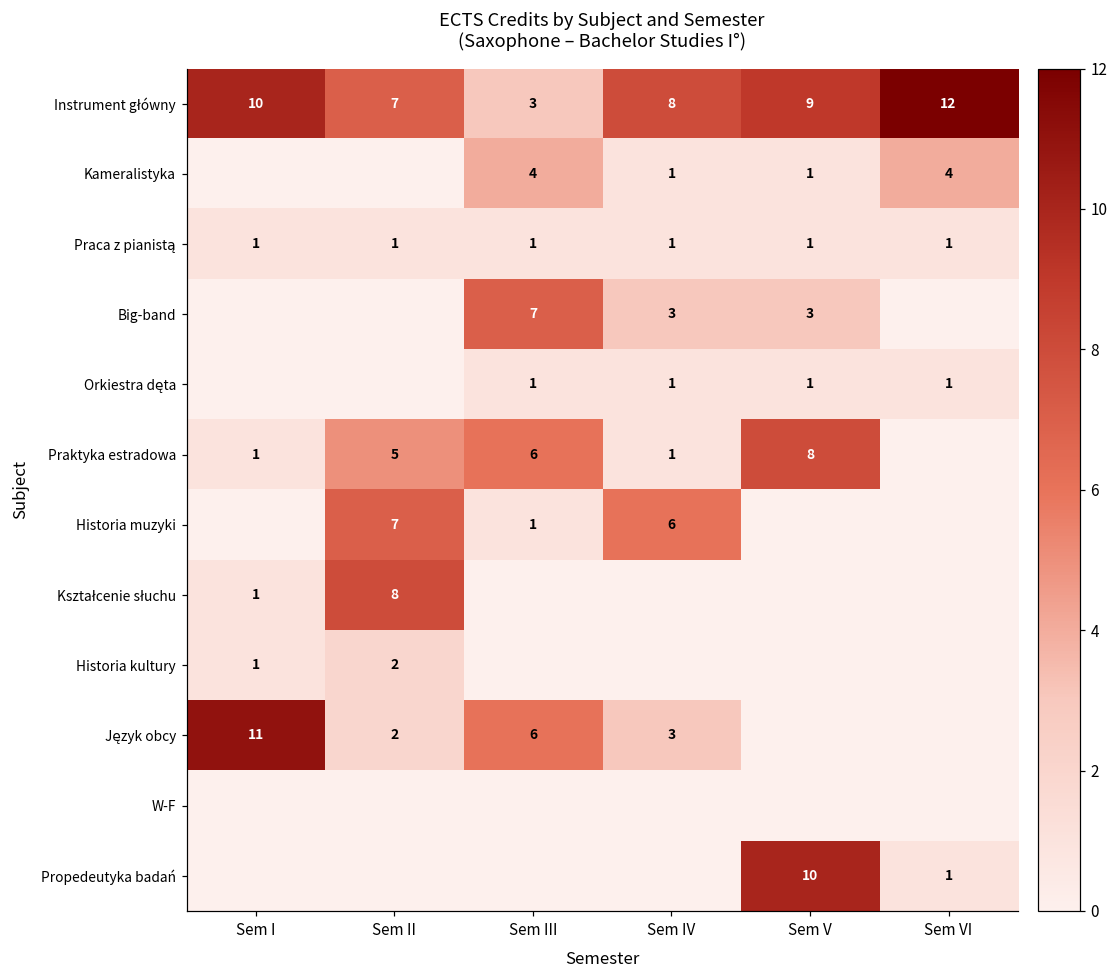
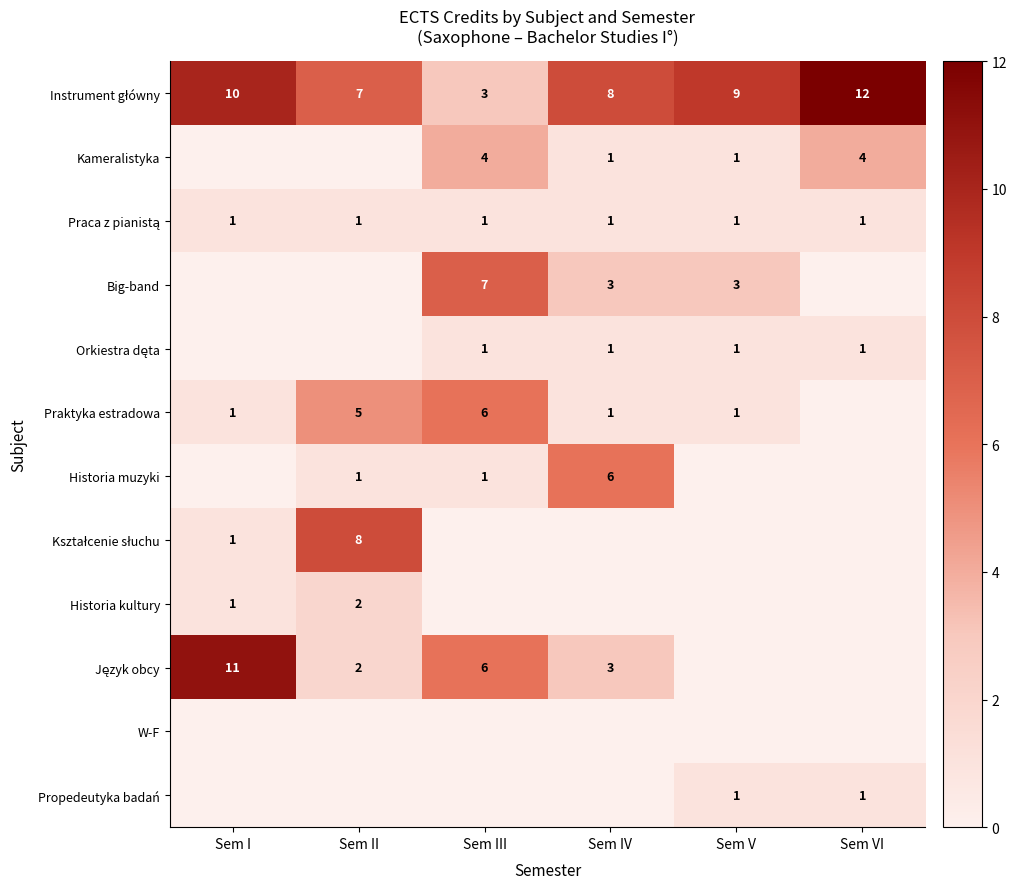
  {
    "Instrument główny": {
      "Sem I": 10,
      "Sem II": 7,
      "Sem III": 3,
      "Sem IV": 8,
      "Sem V": 9,
      "Sem VI": 12
    },
    "Kameralistyka": {
      "Sem III": 4,
      "Sem IV": 1,
      "Sem V": 1,
      "Sem VI": 4
    },
    "Praca z pianistą": {
      "Sem I": 1,
      "Sem II": 1,
      "Sem III": 1,
      "Sem IV": 1,
      "Sem V": 1,
      "Sem VI": 1
    },
    "Big-band": {
      "Sem III": 7,
      "Sem IV": 3,
      "Sem V": 3
    },
    "Orkiestra dęta": {
      "Sem III": 1,
      "Sem IV": 1,
      "Sem V": 1,
      "Sem VI": 1
    },
    "Praktyka estradowa": {
      "Sem I": 1,
      "Sem II": 5,
      "Sem III": 6,
      "Sem IV": 1,
-     "Sem V": 8
+     "Sem V": 1
    },
    "Historia muzyki": {
-     "Sem II": 7,
+     "Sem II": 1,
      "Sem III": 1,
      "Sem IV": 6
    },
    "Kształcenie słuchu": {
      "Sem I": 1,
      "Sem II": 8
    },
    "Historia kultury": {
      "Sem I": 1,
      "Sem II": 2
    },
    "Język obcy": {
      "Sem I": 11,
      "Sem II": 2,
      "Sem III": 6,
      "Sem IV": 3
    },
    "Propedeutyka badań": {
-     "Sem V": 10,
+     "Sem V": 1,
      "Sem VI": 1
    }
  }
